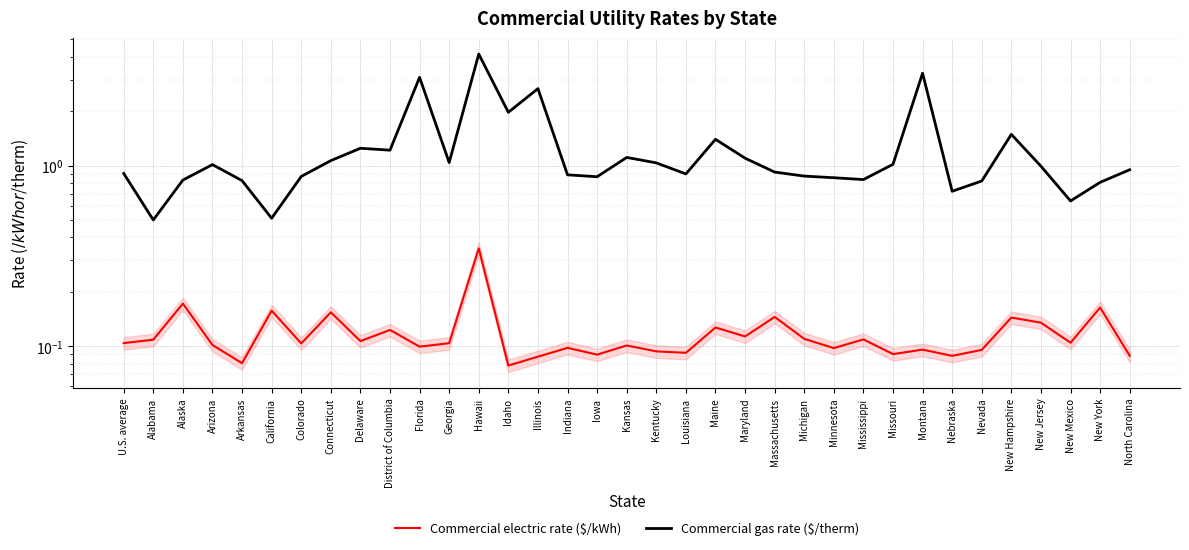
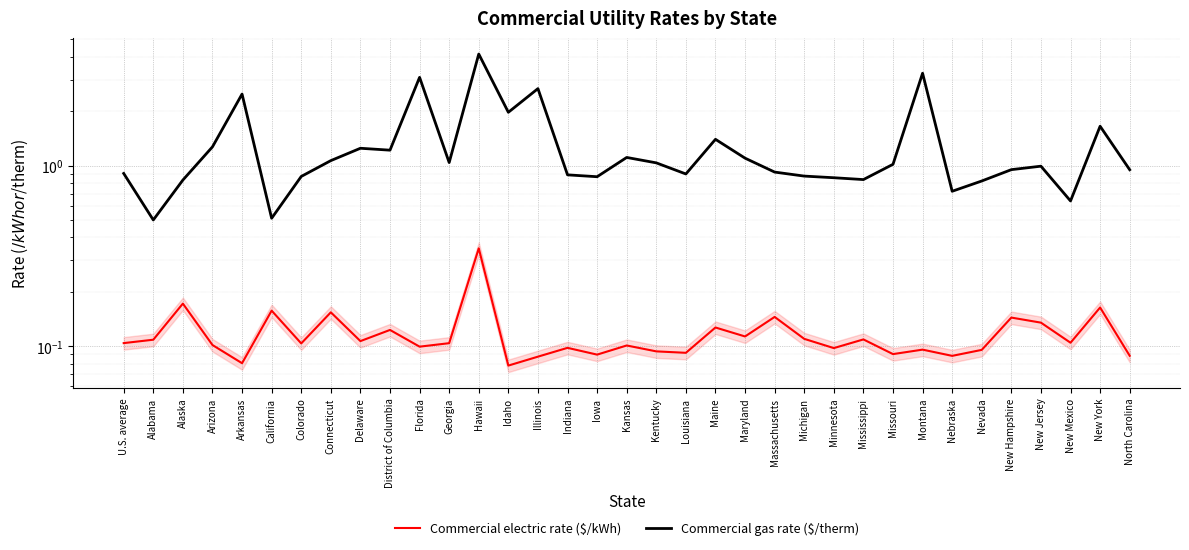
  {
    "Commercial gas rate ($/therm)": {
      "U.S. average": 0.9,
      "Alabama": 0.5,
      "Alaska": 0.8,
-     "Arizona": 1.0,
-     "Arkansas": 0.8,
+     "Arizona": 1.3,
+     "Arkansas": 2.5,
      "California": 0.5,
      "Colorado": 0.9,
      "Connecticut": 1.1,
      "Delaware": 1.2,
      "District of Columbia": 1.2,
      "Florida": 3.1,
      "Georgia": 1.0,
      "Hawaii": 4.2,
      "Idaho": 2.0,
      "Illinois": 2.7,
      "Indiana": 0.9,
      "Iowa": 0.9,
      "Kansas": 1.1,
      "Kentucky": 1.0,
      "Louisiana": 0.9,
      "Maine": 1.4,
      "Maryland": 1.1,
      "Massachusetts": 0.9,
      "Michigan": 0.9,
      "Minnesota": 0.9,
      "Mississippi": 0.8,
      "Missouri": 1.0,
      "Montana": 3.3,
      "Nebraska": 0.7,
      "Nevada": 0.8,
-     "New Hampshire": 1.5,
+     "New Hampshire": 1.0,
      "New Jersey": 1.0,
      "New Mexico": 0.64,
-     "New York": 0.8,
+     "New York": 1.7,
      "North Carolina": 0.9
    }
  }
